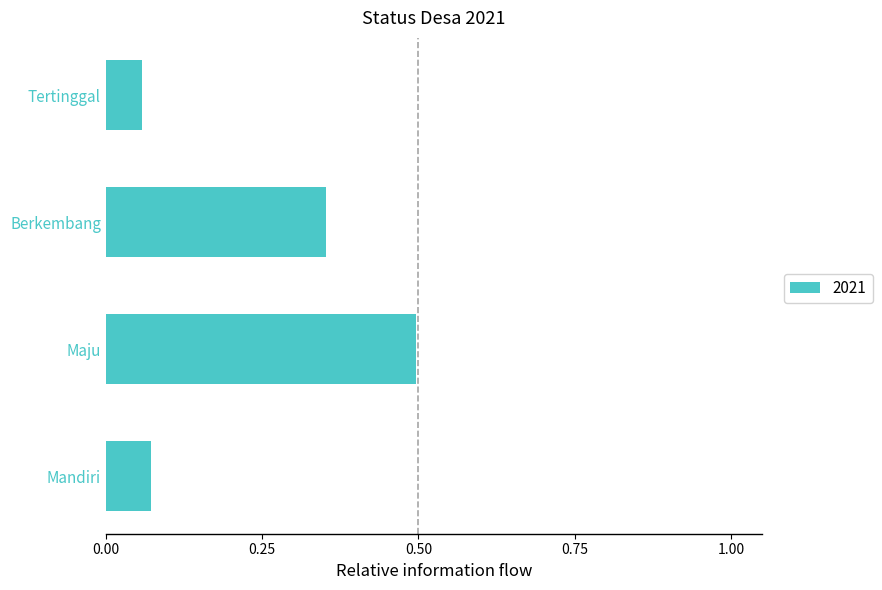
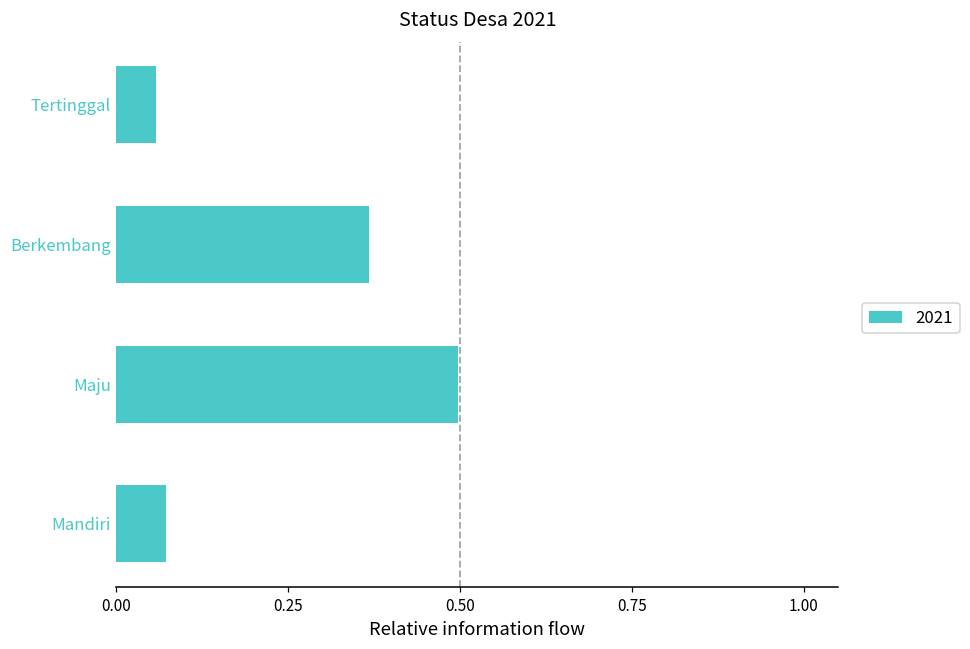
  {
    "Tertinggal": 0.06,
-   "Berkembang": 0.35,
+   "Berkembang": 0.37,
    "Maju": 0.50,
    "Mandiri": 0.07
  }
